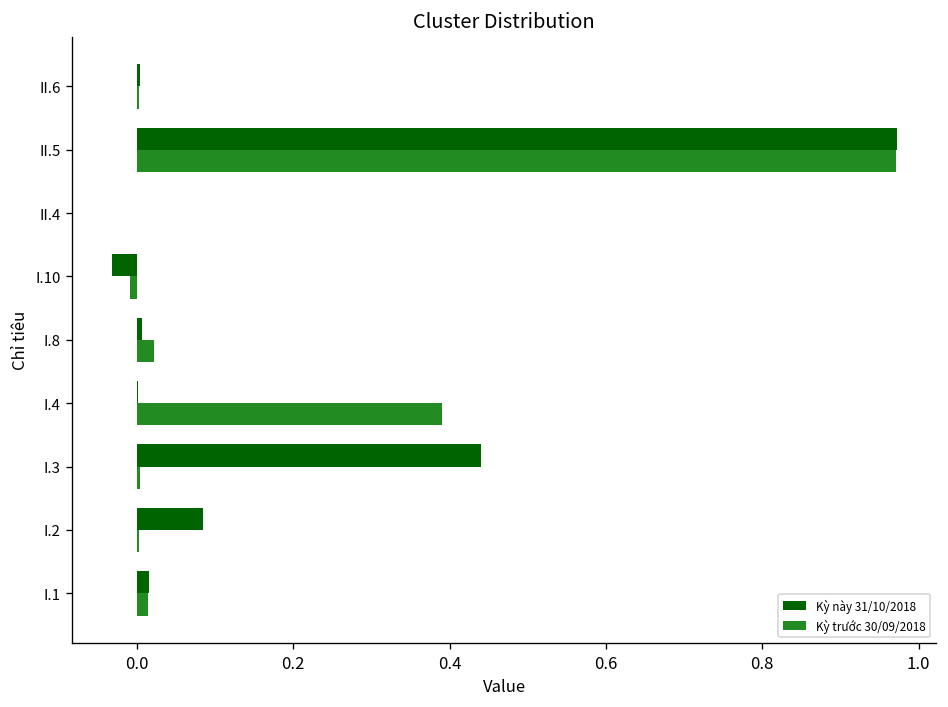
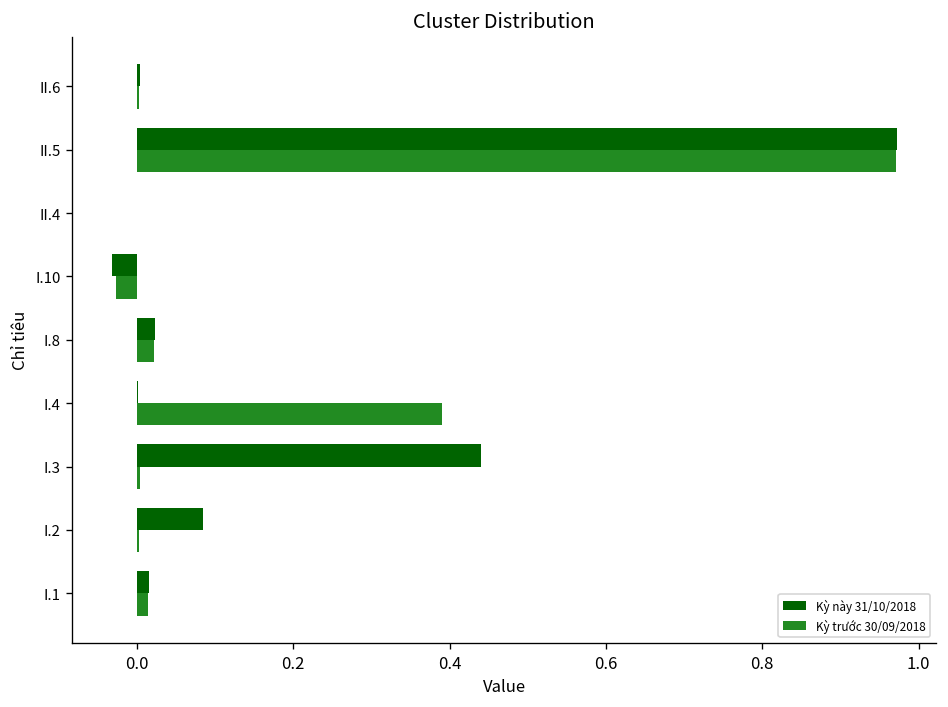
  {
    "Kỳ này 31/10/2018": {
      "II.5": 0.97,
      "I.10": -0.03,
-     "I.8": 0.01,
+     "I.8": 0.02,
      "I.3": 0.44,
      "I.2": 0.08,
      "I.1": 0.02
    },
    "Kỳ trước 30/09/2018": {
      "II.5": 0.97,
-     "I.10": -0.01,
+     "I.10": -0.03,
      "I.8": 0.02,
      "I.4": 0.39,
      "I.1": 0.01
    }
  }
